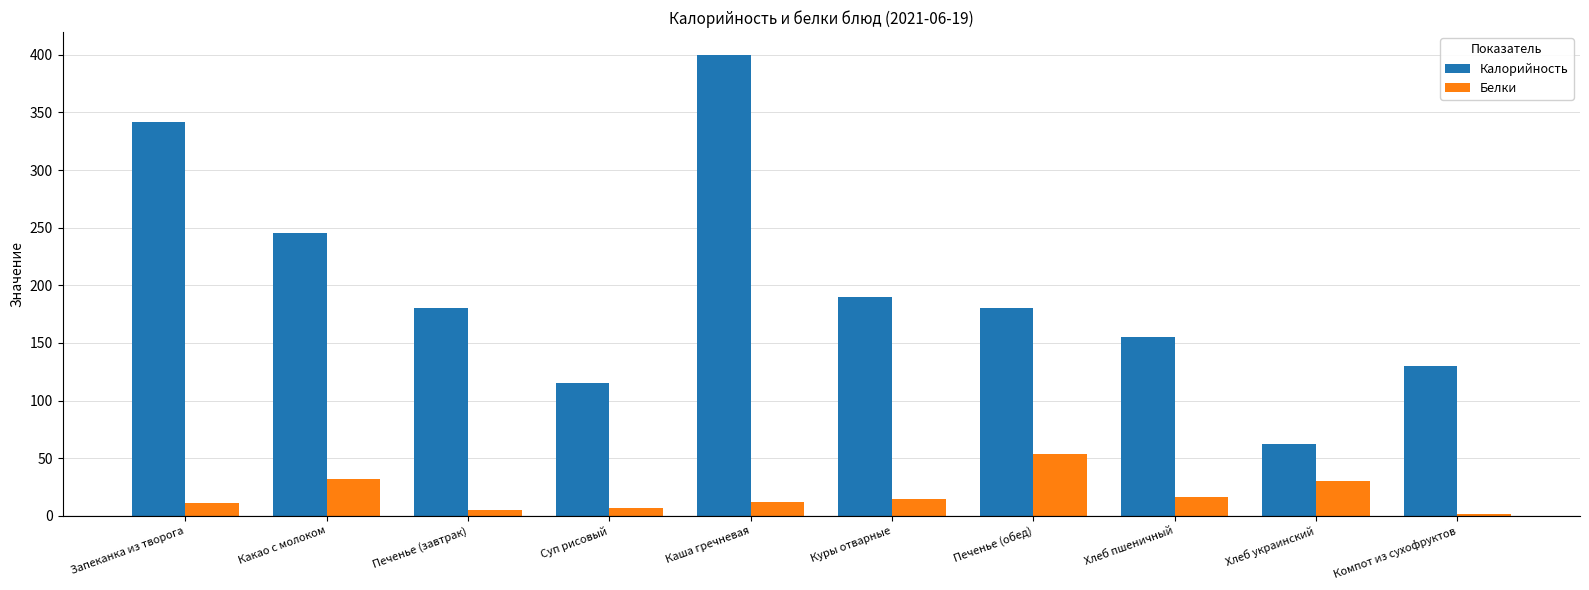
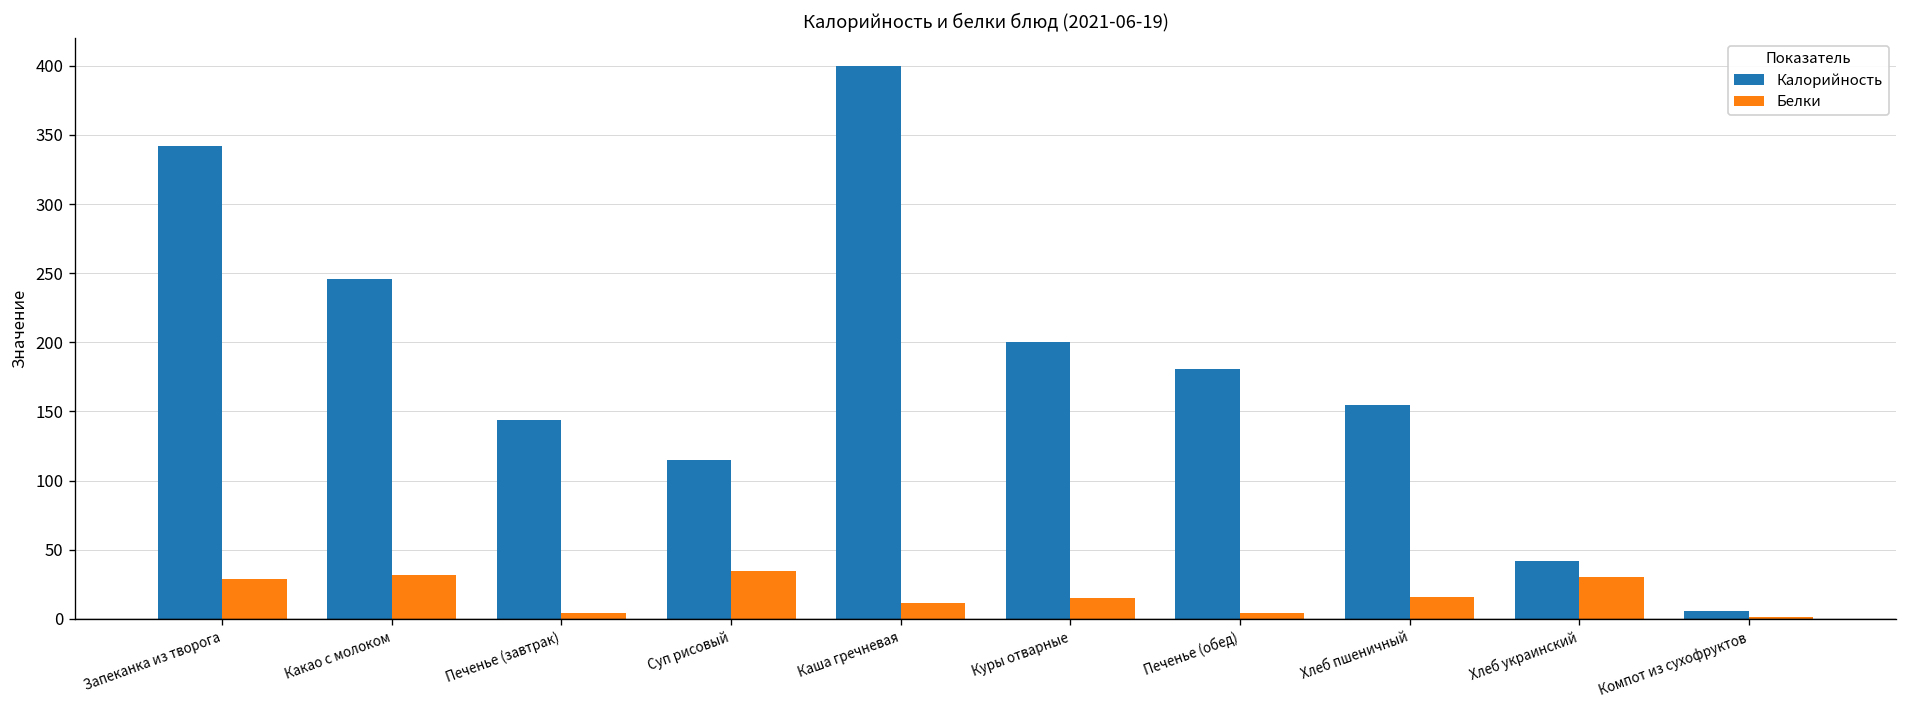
  {
    "Калорийность": {
      "Запеканка из творога": 342,
      "Какао с молоком": 246,
-     "Печенье (завтрак)": 181,
+     "Печенье (завтрак)": 144,
      "Суп рисовый": 115,
      "Каша гречневая": 400,
-     "Куры отварные": 190,
+     "Куры отварные": 201,
      "Печенье (обед)": 181,
      "Хлеб пшеничный": 155,
-     "Хлеб украинский": 63,
-     "Компот из сухофруктов": 130
+     "Хлеб украинский": 42,
+     "Компот из сухофруктов": 6
    },
    "Белки": {
-     "Запеканка из творога": 11,
+     "Запеканка из творога": 29,
      "Какао с молоком": 32,
      "Печенье (завтрак)": 5,
-     "Суп рисовый": 6,
+     "Суп рисовый": 35,
      "Каша гречневая": 12,
      "Куры отварные": 15,
-     "Печенье (обед)": 54,
+     "Печенье (обед)": 5,
      "Хлеб пшеничный": 16,
      "Хлеб украинский": 30
    }
  }
